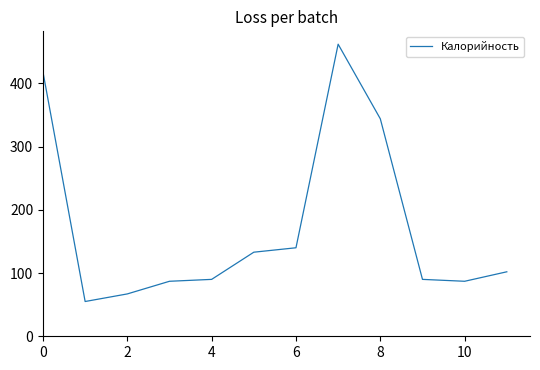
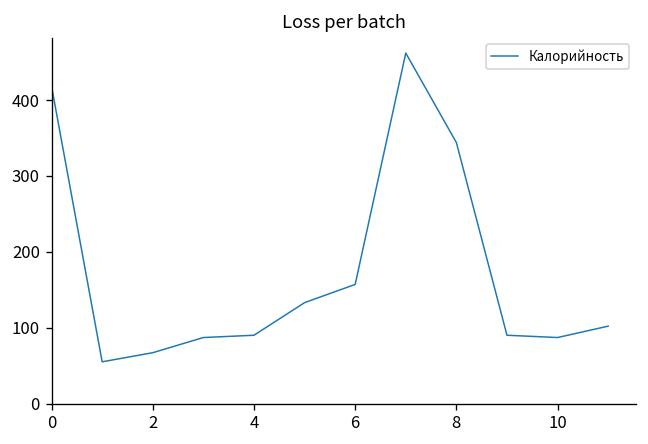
  {
    "0": 420,
    "2": 70,
    "4": 90,
-   "6": 140,
+   "6": 160,
    "8": 340,
    "10": 90
  }
